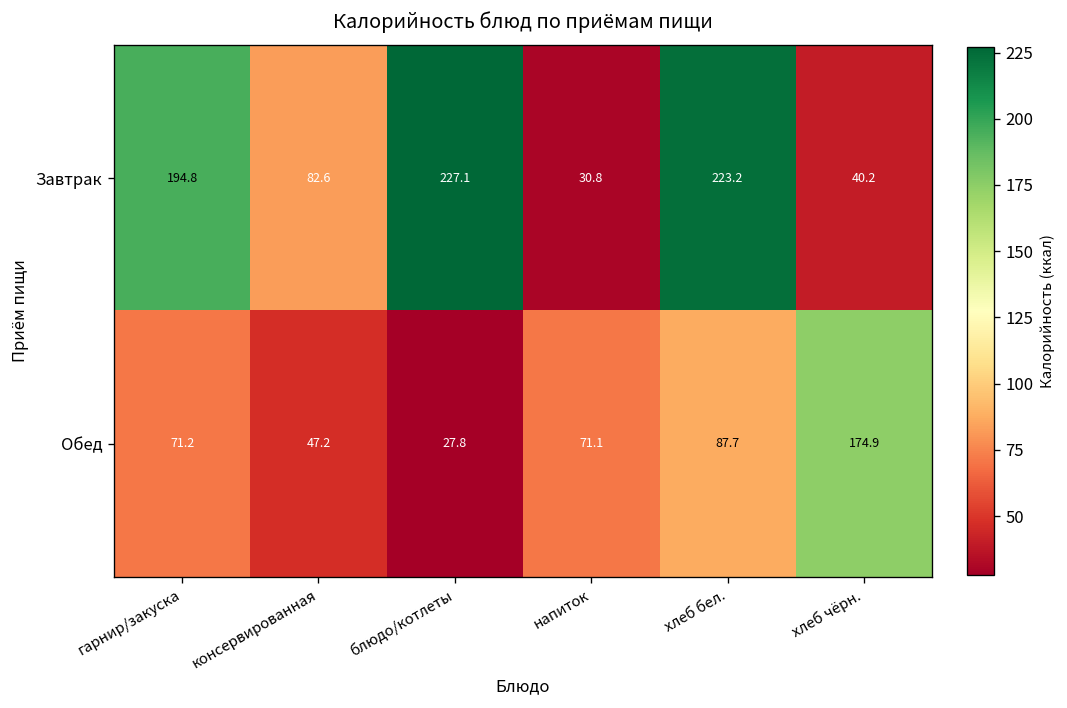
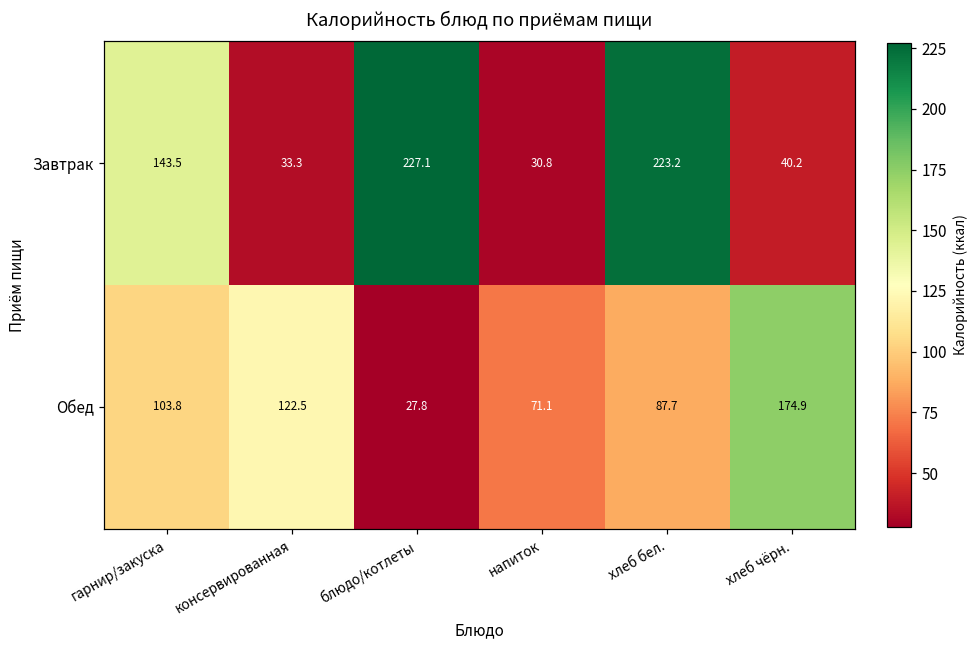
  {
    "Завтрак": {
-     "гарнир/закуска": 194.8,
-     "консервированная": 82.6,
+     "гарнир/закуска": 143.5,
+     "консервированная": 33.3,
      "блюдо/котлеты": 227.1,
      "напиток": 30.8,
      "хлеб бел.": 223.2,
      "хлеб чёрн.": 40.2
    },
    "Обед": {
-     "гарнир/закуска": 71.2,
-     "консервированная": 47.2,
+     "гарнир/закуска": 103.8,
+     "консервированная": 122.5,
      "блюдо/котлеты": 27.8,
      "напиток": 71.1,
      "хлеб бел.": 87.7,
      "хлеб чёрн.": 174.9
    }
  }
